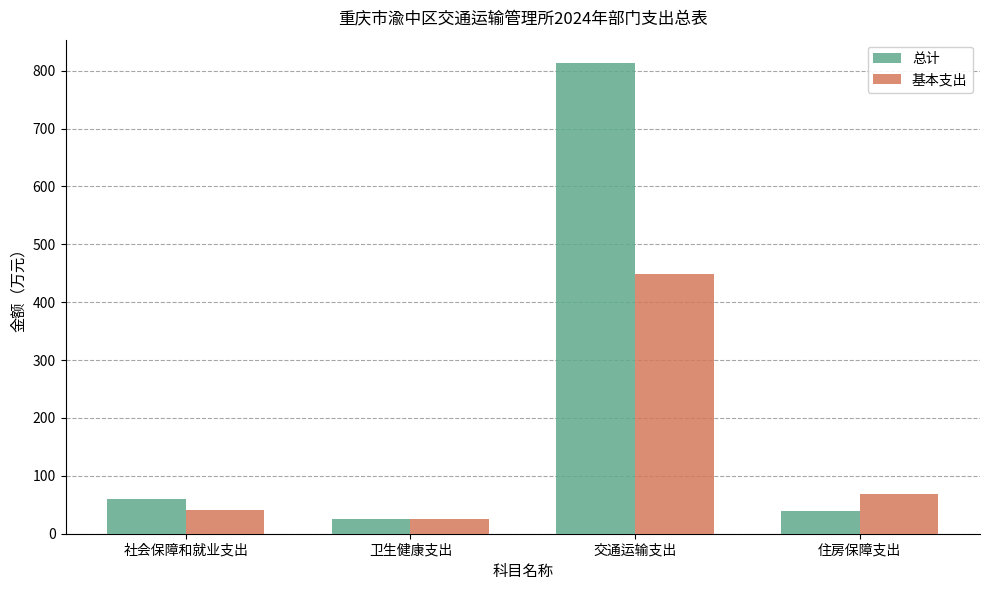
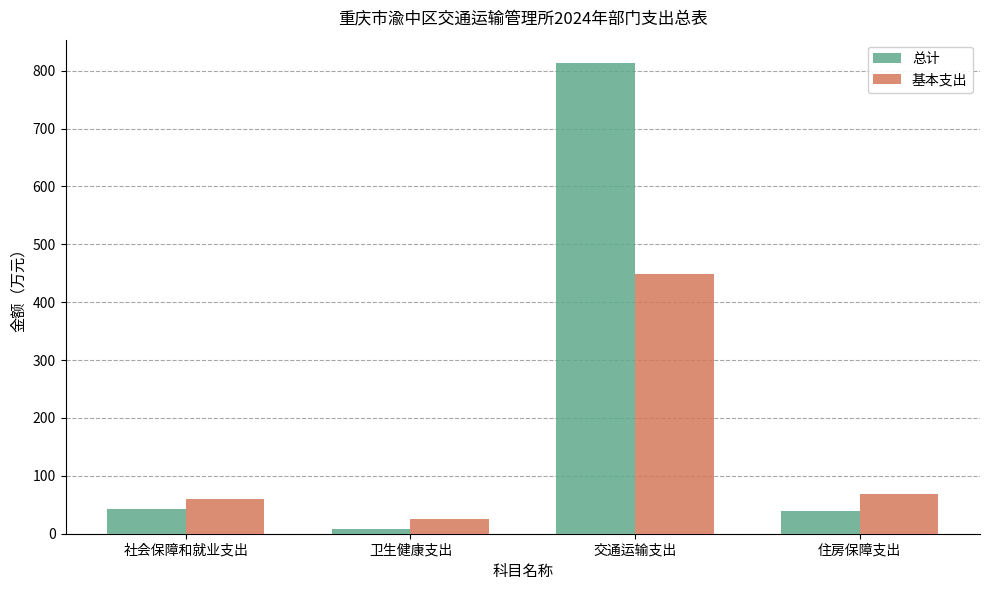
  {
    "总计": {
-     "社会保障和就业支出": 60,
-     "卫生健康支出": 20,
+     "社会保障和就业支出": 40,
+     "卫生健康支出": 10,
      "交通运输支出": 810,
      "住房保障支出": 40
    },
    "基本支出": {
-     "社会保障和就业支出": 40,
+     "社会保障和就业支出": 60,
      "卫生健康支出": 20,
      "交通运输支出": 450,
      "住房保障支出": 70
    }
  }
